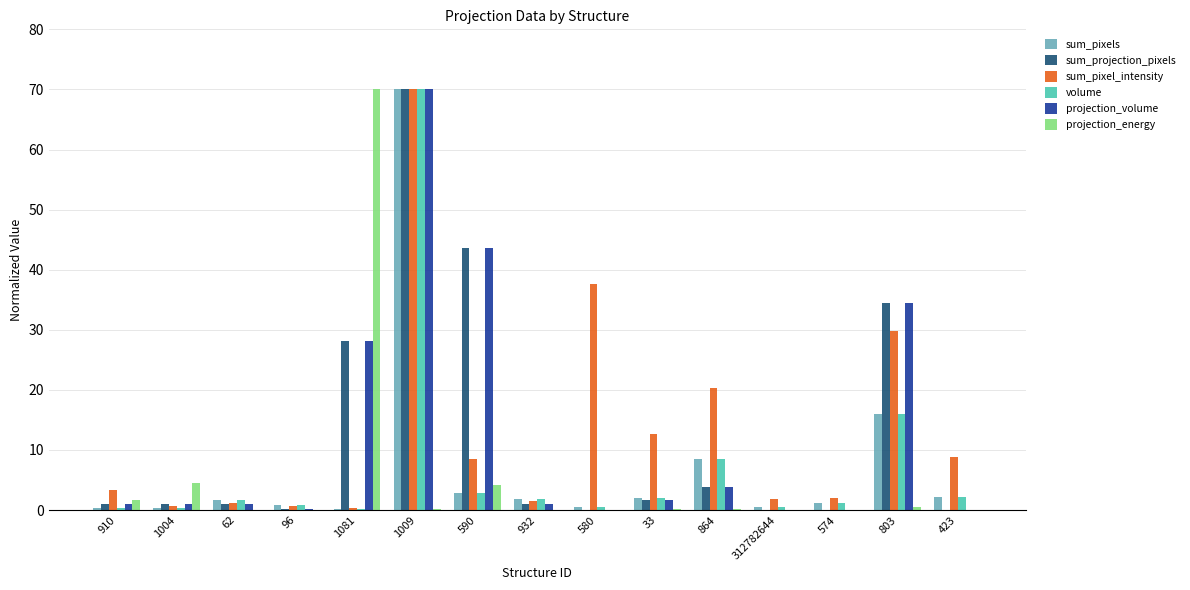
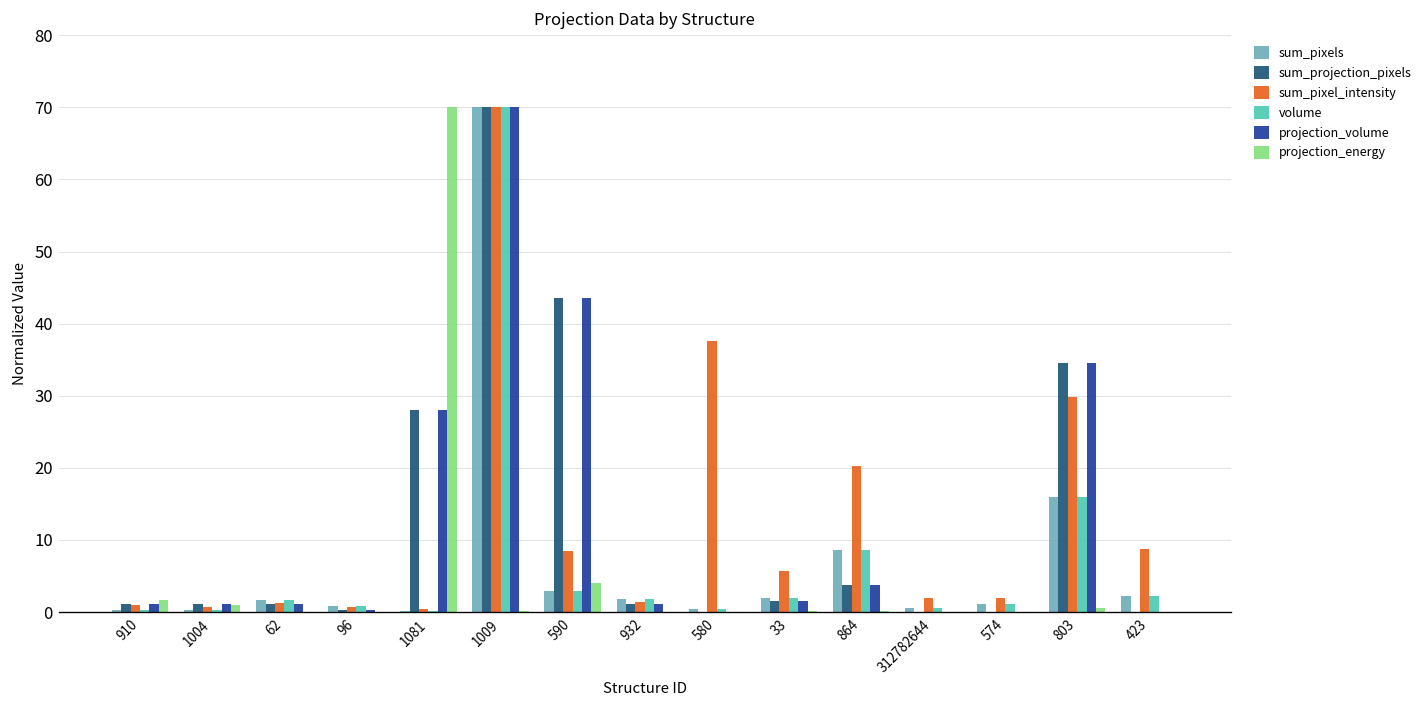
  {
    "sum_pixel_intensity": {
-     "910": 3,
+     "910": 1,
      "1004": 1,
      "62": 1,
      "96": 1,
      "1009": 70,
      "590": 8,
      "932": 1,
      "580": 38,
-     "33": 13,
+     "33": 6,
      "864": 20,
      "312782644": 2,
      "574": 2,
      "803": 30,
      "423": 9
    },
    "projection_energy": {
      "910": 2,
-     "1004": 5,
+     "1004": 1,
      "1081": 70,
      "590": 4,
      "312782644": 0,
      "803": 1
    }
  }
